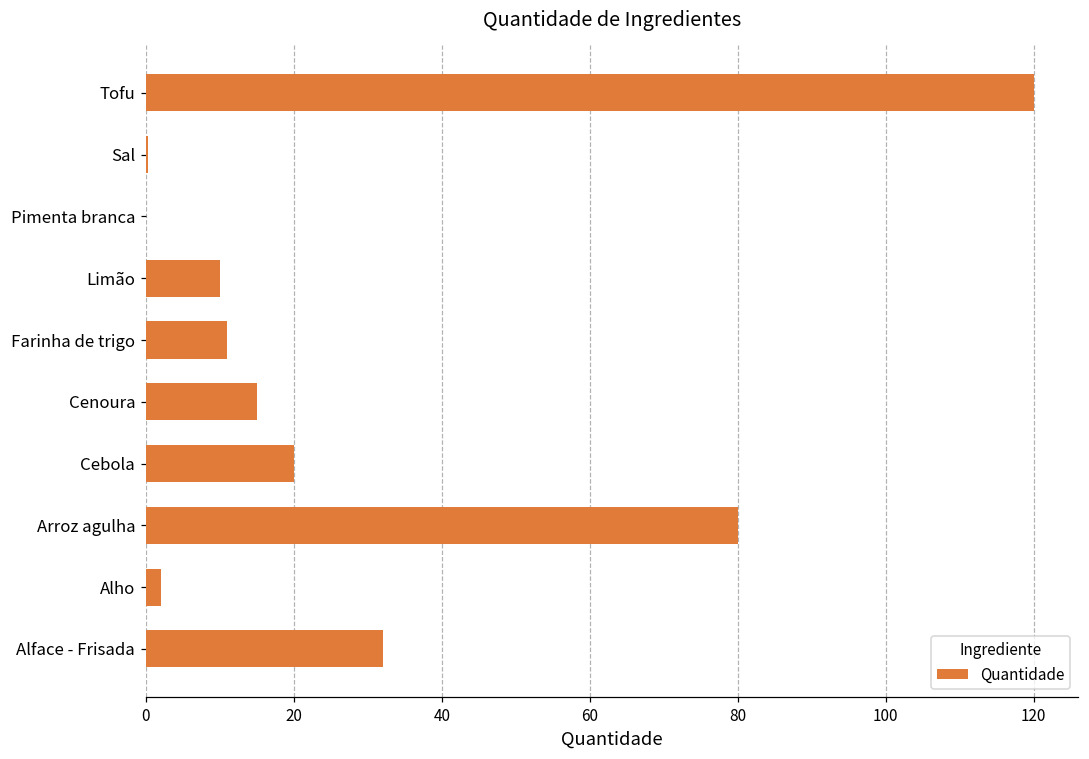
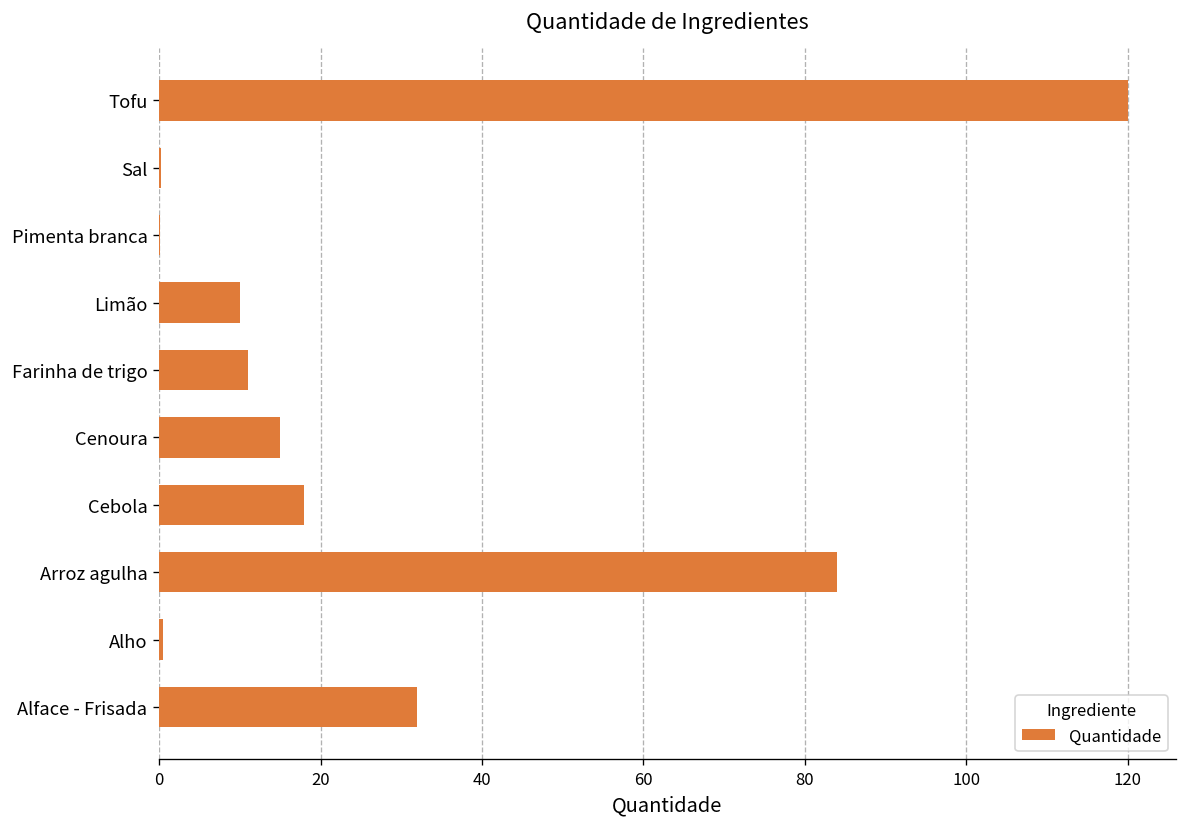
  {
    "Tofu": 120,
    "Limão": 10,
    "Farinha de trigo": 11,
    "Cenoura": 15,
-   "Cebola": 20,
-   "Arroz agulha": 80,
-   "Alho": 2,
+   "Cebola": 18,
+   "Arroz agulha": 84,
+   "Alho": 1,
    "Alface - Frisada": 32
  }
